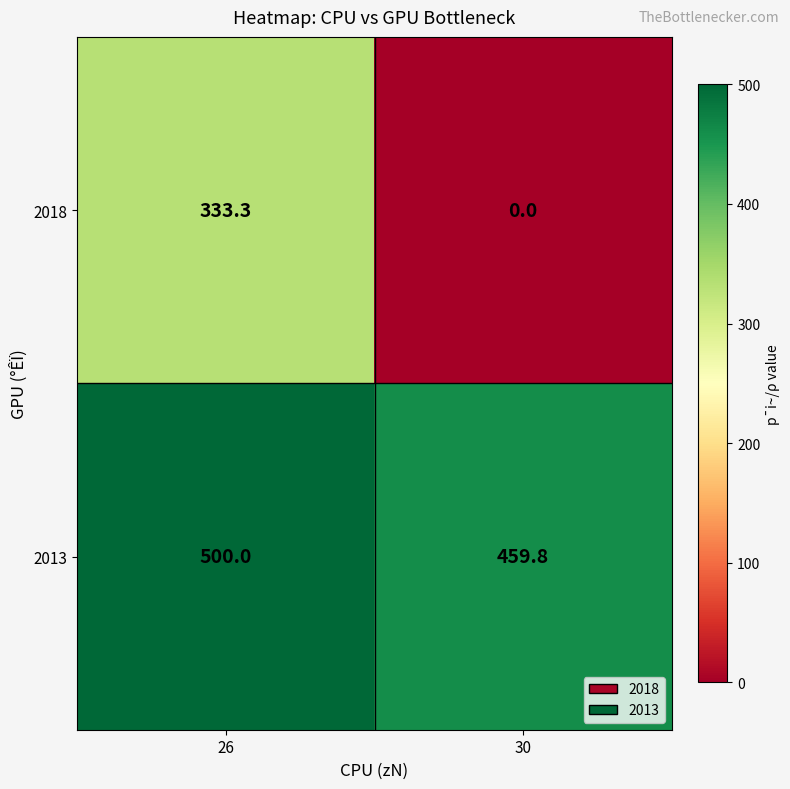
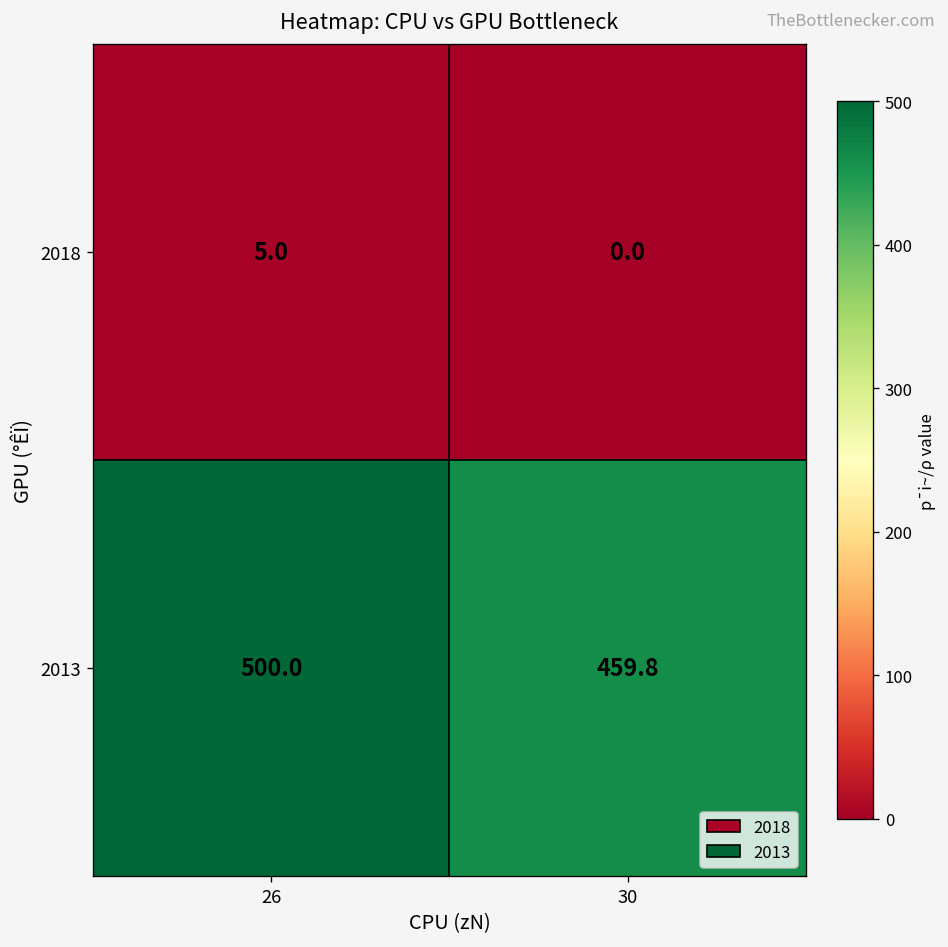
  {
    "2018": {
-     "26": 333.3,
+     "26": 5.0,
      "30": 0.0
    },
    "2013": {
      "26": 500.0,
      "30": 459.8
    }
  }
